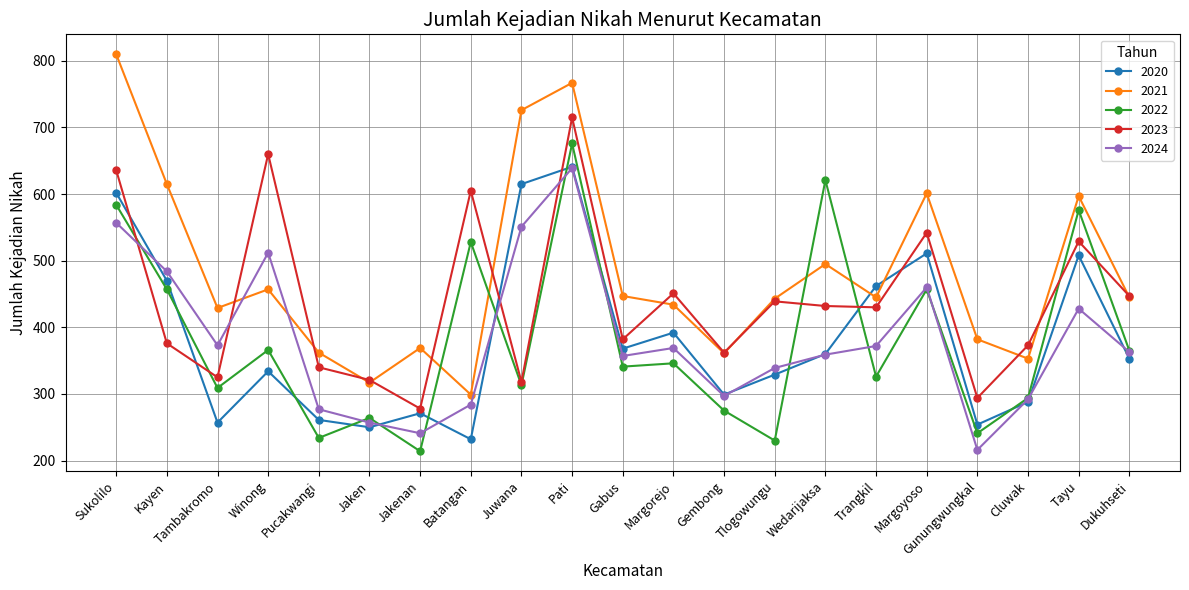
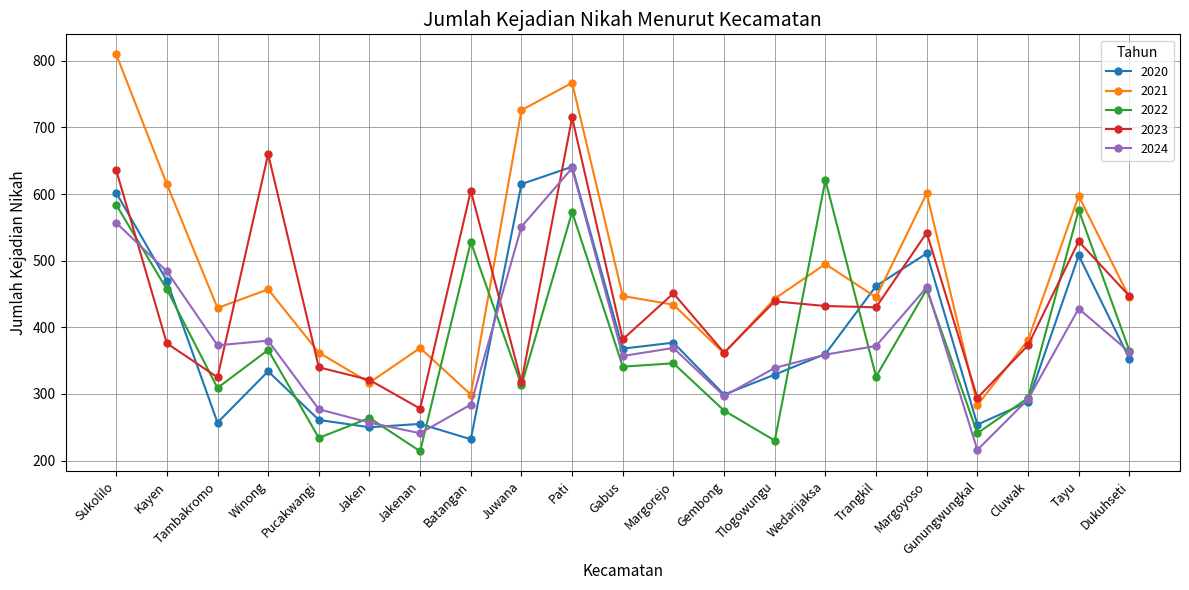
  {
    "2020": {
      "Sukolilo": 600,
      "Kayen": 470,
      "Tambakromo": 260,
      "Winong": 330,
      "Pucakwangi": 260,
      "Jaken": 250,
-     "Jakenan": 270,
+     "Jakenan": 260,
      "Batangan": 230,
      "Juwana": 620,
      "Gabus": 370,
-     "Margorejo": 390,
+     "Margorejo": 380,
      "Tlogowungu": 330,
      "Trangkil": 460,
      "Margoyoso": 510,
      "Gunungwungkal": 250,
      "Cluwak": 290,
      "Tayu": 510,
      "Dukuhseti": 350
    },
    "2021": {
      "Sukolilo": 810,
      "Kayen": 620,
      "Tambakromo": 430,
      "Winong": 460,
      "Pucakwangi": 360,
      "Jaken": 320,
      "Jakenan": 370,
      "Batangan": 300,
      "Juwana": 730,
      "Pati": 770,
      "Gabus": 450,
      "Margorejo": 430,
      "Tlogowungu": 440,
      "Wedarijaksa": 500,
      "Trangkil": 450,
      "Margoyoso": 600,
-     "Gunungwungkal": 380,
-     "Cluwak": 350,
+     "Gunungwungkal": 280,
+     "Cluwak": 380,
      "Tayu": 600
    },
    "2022": {
      "Sukolilo": 580,
      "Kayen": 460,
      "Tambakromo": 310,
      "Winong": 370,
      "Pucakwangi": 230,
      "Jaken": 260,
      "Jakenan": 210,
      "Batangan": 530,
      "Juwana": 310,
-     "Pati": 680,
+     "Pati": 570,
      "Gabus": 340,
      "Margorejo": 350,
      "Gembong": 280,
      "Tlogowungu": 230,
      "Wedarijaksa": 620,
      "Trangkil": 330,
      "Gunungwungkal": 240,
      "Tayu": 580
    },
    "2023": {
      "Sukolilo": 640,
      "Kayen": 380,
      "Tambakromo": 330,
      "Winong": 660,
      "Pucakwangi": 340,
      "Jaken": 320,
      "Jakenan": 280,
      "Batangan": 610,
      "Juwana": 320,
      "Pati": 720,
      "Gabus": 380,
      "Margorejo": 450,
      "Tlogowungu": 440,
      "Wedarijaksa": 430,
      "Trangkil": 430,
      "Margoyoso": 540,
      "Gunungwungkal": 290,
      "Cluwak": 370,
      "Tayu": 530
    },
    "2024": {
      "Sukolilo": 560,
      "Kayen": 480,
      "Tambakromo": 370,
-     "Winong": 510,
+     "Winong": 380,
      "Pucakwangi": 280,
      "Jaken": 260,
      "Jakenan": 240,
      "Batangan": 280,
      "Juwana": 550,
      "Gabus": 360,
      "Margorejo": 370,
      "Tlogowungu": 340,
      "Trangkil": 370,
      "Gunungwungkal": 220,
      "Tayu": 430
    }
  }
